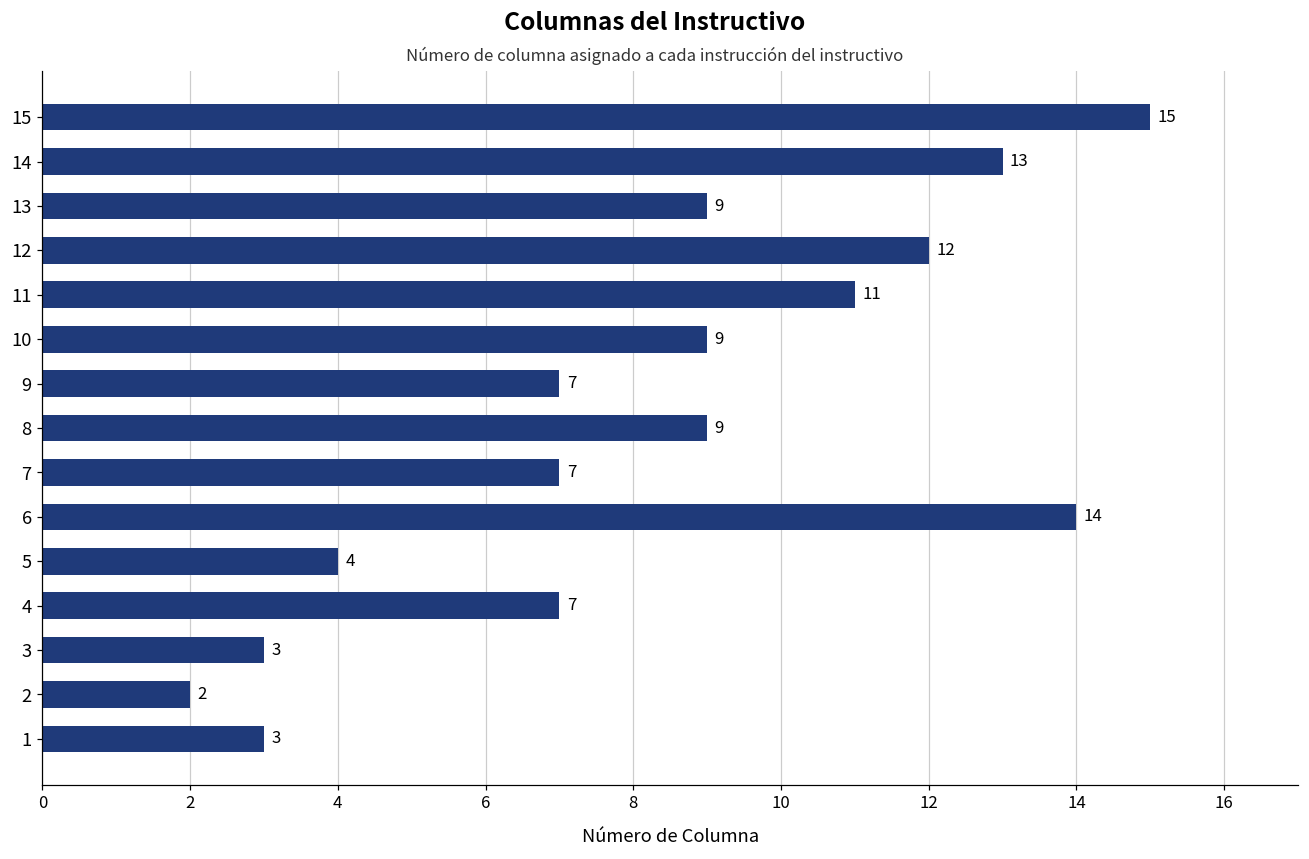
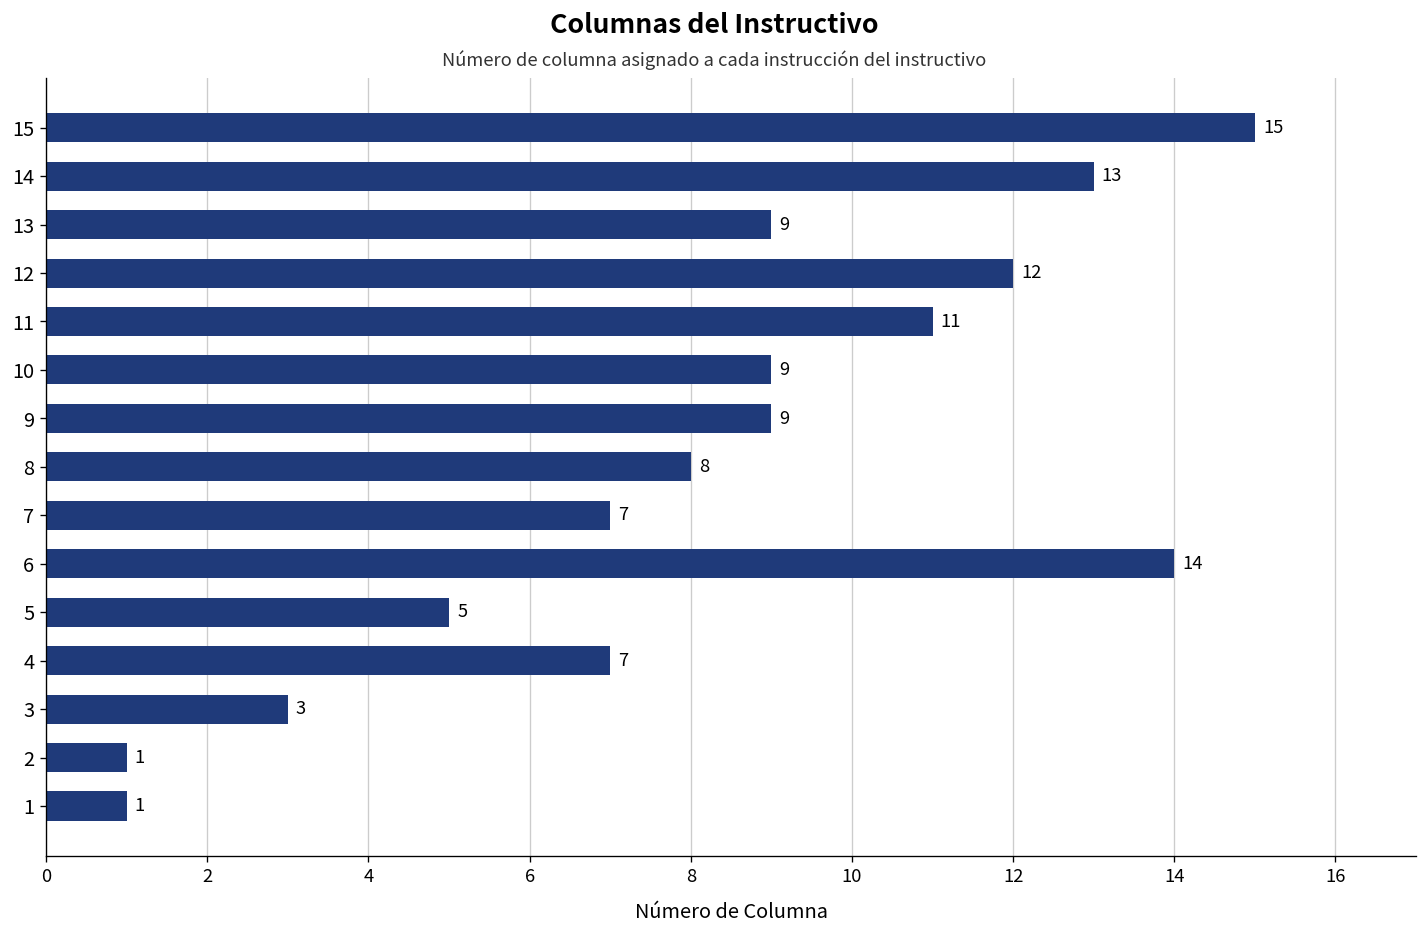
  {
    "15": 15,
    "14": 13,
    "13": 9,
    "12": 12,
    "11": 11,
    "10": 9,
-   "9": 7,
-   "8": 9,
+   "9": 9,
+   "8": 8,
    "7": 7,
    "6": 14,
-   "5": 4,
+   "5": 5,
    "4": 7,
    "3": 3,
-   "2": 2,
-   "1": 3
+   "2": 1,
+   "1": 1
  }
